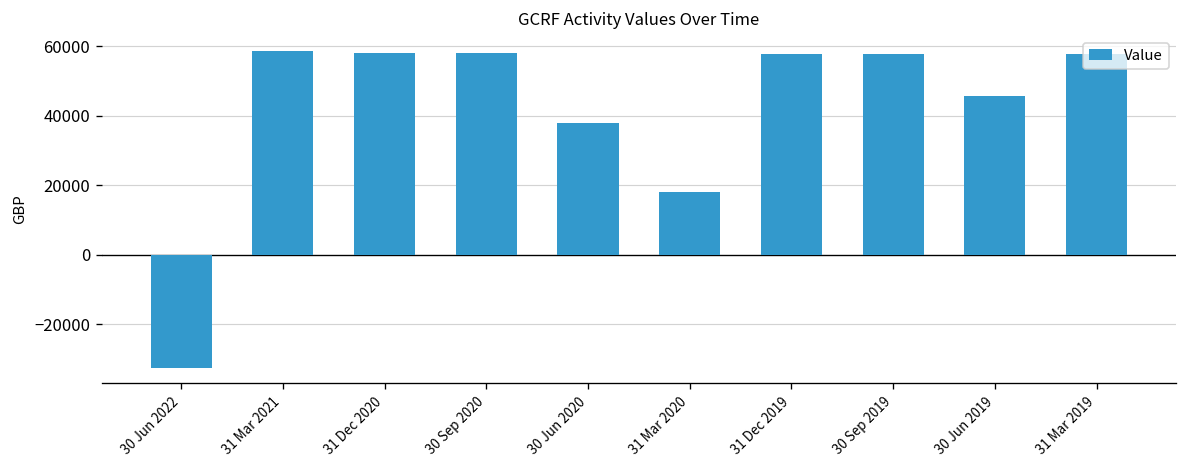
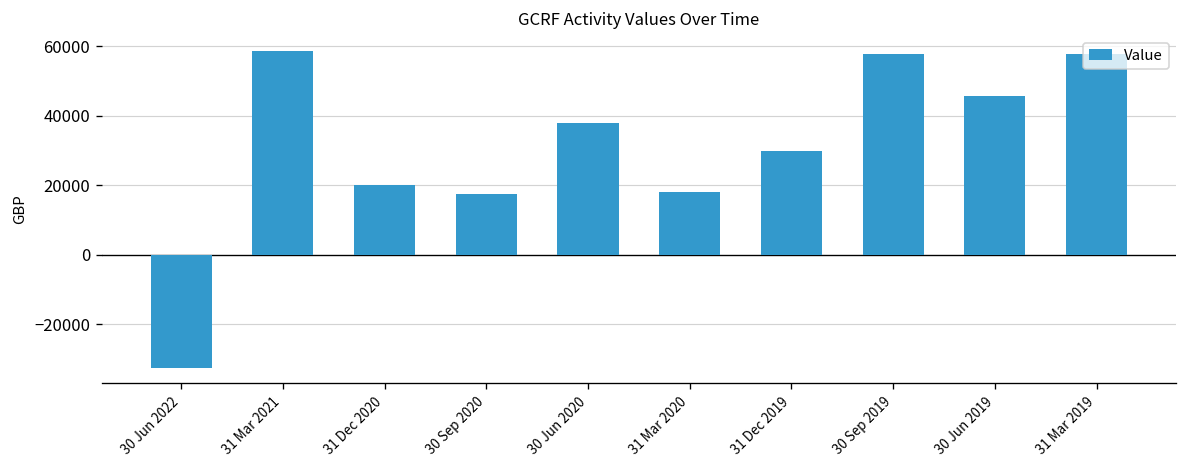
  {
    "30 Jun 2022": -32000,
    "31 Mar 2021": 59000,
-   "31 Dec 2020": 58000,
-   "30 Sep 2020": 58000,
+   "31 Dec 2020": 20000,
+   "30 Sep 2020": 17000,
    "30 Jun 2020": 38000,
    "31 Mar 2020": 18000,
-   "31 Dec 2019": 58000,
+   "31 Dec 2019": 30000,
    "30 Sep 2019": 58000,
    "30 Jun 2019": 46000
  }
